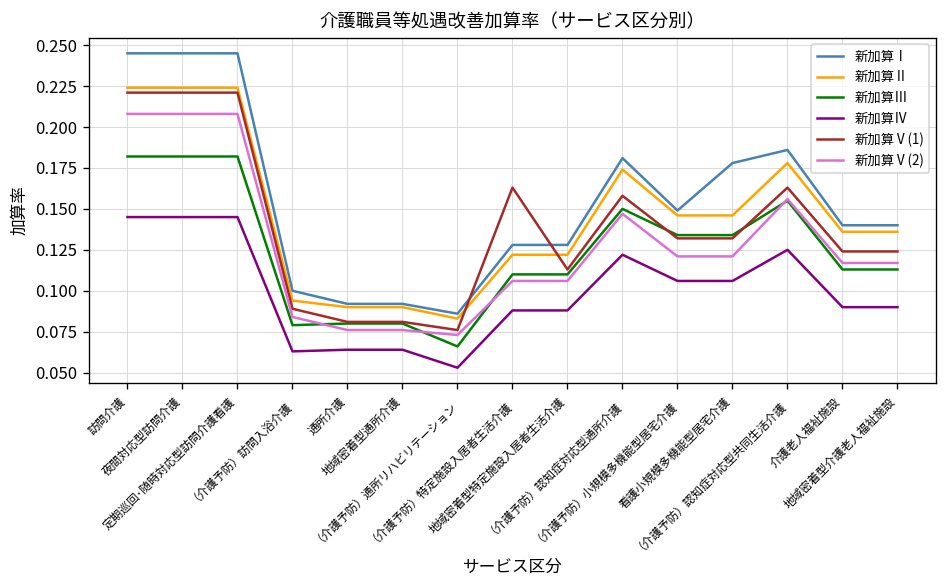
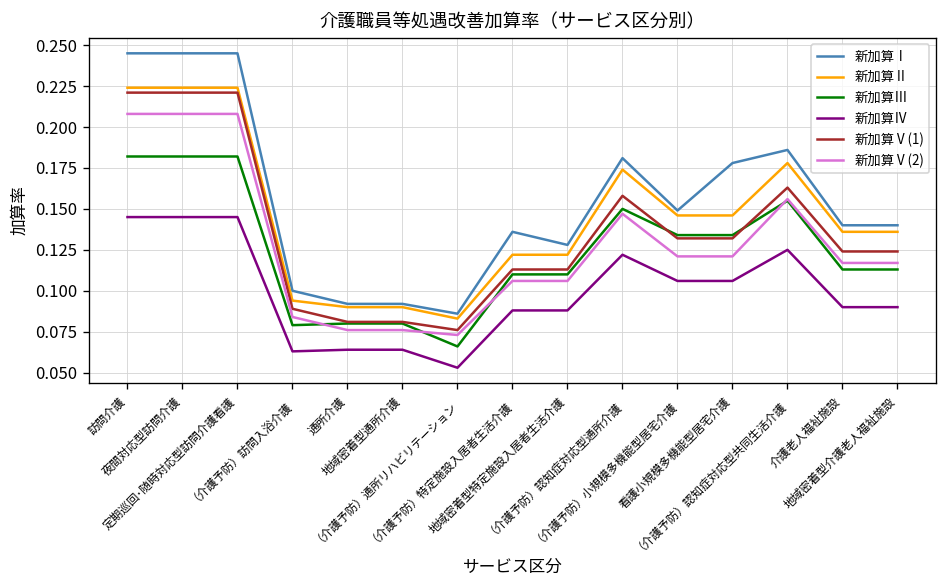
  {
    "新加算Ⅰ": {
      "訪問介護": 0.245,
      "夜間対応型訪問介護": 0.245,
      "定期巡回･随時対応型訪問介護看護": 0.245,
      "（介護予防）訪問入浴介護": 0.100,
      "通所介護": 0.092,
      "地域密着型通所介護": 0.092,
      "（介護予防）通所リハビリテーション": 0.086,
-     "（介護予防）特定施設入居者生活介護": 0.128,
+     "（介護予防）特定施設入居者生活介護": 0.136,
      "地域密着型特定施設入居者生活介護": 0.128,
      "（介護予防）認知症対応型通所介護": 0.181,
      "（介護予防）小規模多機能型居宅介護": 0.149,
      "看護小規模多機能型居宅介護": 0.178,
      "（介護予防）認知症対応型共同生活介護": 0.186,
      "介護老人福祉施設": 0.140,
      "地域密着型介護老人福祉施設": 0.140
    },
    "新加算Ⅱ": {
      "訪問介護": 0.224,
      "夜間対応型訪問介護": 0.224,
      "定期巡回･随時対応型訪問介護看護": 0.224,
      "（介護予防）訪問入浴介護": 0.094,
      "通所介護": 0.090,
      "地域密着型通所介護": 0.090,
      "（介護予防）通所リハビリテーション": 0.083,
      "（介護予防）特定施設入居者生活介護": 0.122,
      "地域密着型特定施設入居者生活介護": 0.122,
      "（介護予防）認知症対応型通所介護": 0.174,
      "（介護予防）小規模多機能型居宅介護": 0.146,
      "看護小規模多機能型居宅介護": 0.146,
      "（介護予防）認知症対応型共同生活介護": 0.178,
      "介護老人福祉施設": 0.136,
      "地域密着型介護老人福祉施設": 0.136
    },
    "新加算Ⅲ": {
      "訪問介護": 0.182,
      "夜間対応型訪問介護": 0.182,
      "定期巡回･随時対応型訪問介護看護": 0.182,
      "（介護予防）訪問入浴介護": 0.079,
      "（介護予防）通所リハビリテーション": 0.066,
      "（介護予防）特定施設入居者生活介護": 0.110,
      "地域密着型特定施設入居者生活介護": 0.110,
      "（介護予防）認知症対応型通所介護": 0.150,
      "（介護予防）小規模多機能型居宅介護": 0.134,
      "看護小規模多機能型居宅介護": 0.134,
      "介護老人福祉施設": 0.113,
      "地域密着型介護老人福祉施設": 0.113
    },
    "新加算Ⅳ": {
      "訪問介護": 0.145,
      "夜間対応型訪問介護": 0.145,
      "定期巡回･随時対応型訪問介護看護": 0.145,
      "（介護予防）訪問入浴介護": 0.063,
      "通所介護": 0.064,
      "地域密着型通所介護": 0.064,
      "（介護予防）通所リハビリテーション": 0.053,
      "（介護予防）特定施設入居者生活介護": 0.088,
      "地域密着型特定施設入居者生活介護": 0.088,
      "（介護予防）認知症対応型通所介護": 0.122,
      "（介護予防）小規模多機能型居宅介護": 0.106,
      "看護小規模多機能型居宅介護": 0.106,
      "（介護予防）認知症対応型共同生活介護": 0.125,
      "介護老人福祉施設": 0.090,
      "地域密着型介護老人福祉施設": 0.090
    },
    "新加算Ⅴ(1)": {
      "訪問介護": 0.221,
      "夜間対応型訪問介護": 0.221,
      "定期巡回･随時対応型訪問介護看護": 0.221,
      "（介護予防）訪問入浴介護": 0.089,
      "（介護予防）通所リハビリテーション": 0.076,
-     "（介護予防）特定施設入居者生活介護": 0.163,
+     "（介護予防）特定施設入居者生活介護": 0.113,
      "地域密着型特定施設入居者生活介護": 0.113,
      "（介護予防）認知症対応型通所介護": 0.158,
      "（介護予防）小規模多機能型居宅介護": 0.132,
      "看護小規模多機能型居宅介護": 0.132,
      "（介護予防）認知症対応型共同生活介護": 0.163,
      "介護老人福祉施設": 0.124,
      "地域密着型介護老人福祉施設": 0.124
    },
    "新加算Ⅴ(2)": {
      "訪問介護": 0.208,
      "夜間対応型訪問介護": 0.208,
      "定期巡回･随時対応型訪問介護看護": 0.208,
      "（介護予防）訪問入浴介護": 0.084,
      "通所介護": 0.076,
      "地域密着型通所介護": 0.076,
      "（介護予防）通所リハビリテーション": 0.073,
      "（介護予防）特定施設入居者生活介護": 0.106,
      "地域密着型特定施設入居者生活介護": 0.106,
      "（介護予防）認知症対応型通所介護": 0.147,
      "（介護予防）小規模多機能型居宅介護": 0.121,
      "看護小規模多機能型居宅介護": 0.121,
      "介護老人福祉施設": 0.117,
      "地域密着型介護老人福祉施設": 0.117
    }
  }
